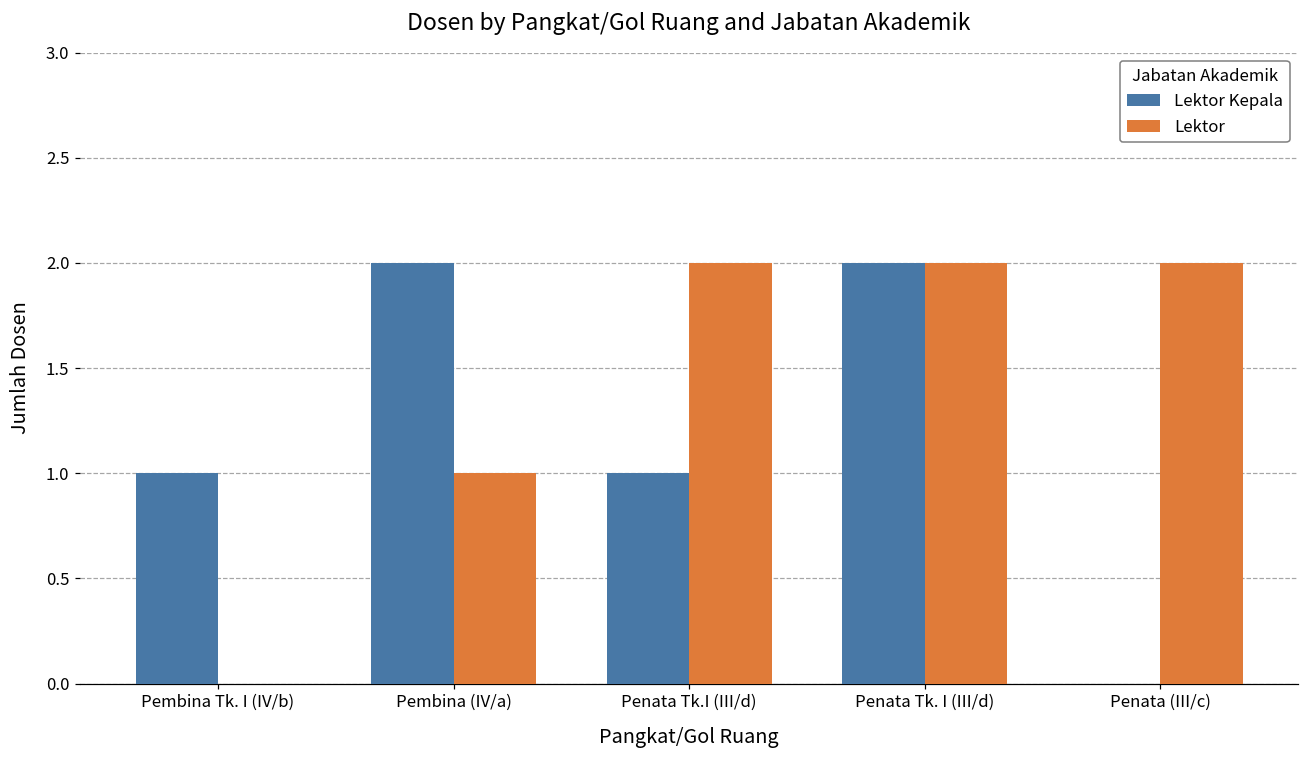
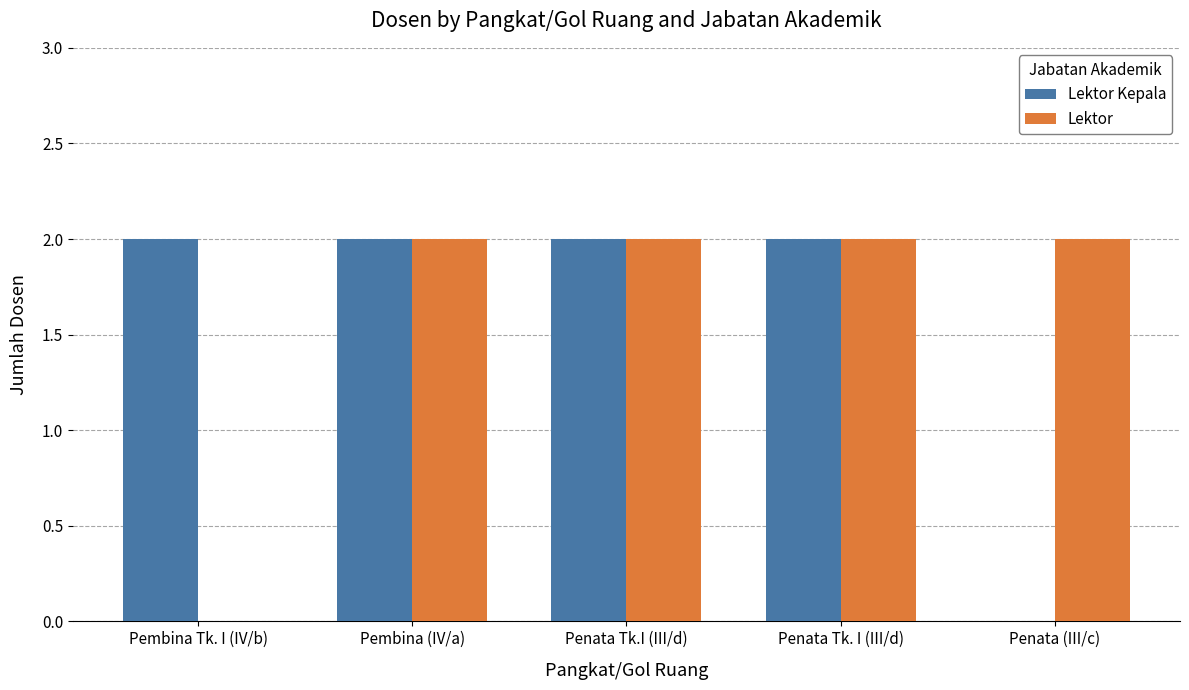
  {
    "Lektor Kepala": {
-     "Pembina Tk. I (IV/b)": 1,
+     "Pembina Tk. I (IV/b)": 2,
      "Pembina (IV/a)": 2,
-     "Penata Tk.I (III/d)": 1,
+     "Penata Tk.I (III/d)": 2,
      "Penata Tk. I (III/d)": 2,
      "Penata (III/c)": 0
    },
    "Lektor": {
      "Pembina Tk. I (IV/b)": 0,
-     "Pembina (IV/a)": 1,
+     "Pembina (IV/a)": 2,
      "Penata Tk.I (III/d)": 2,
      "Penata Tk. I (III/d)": 2,
      "Penata (III/c)": 2
    }
  }
